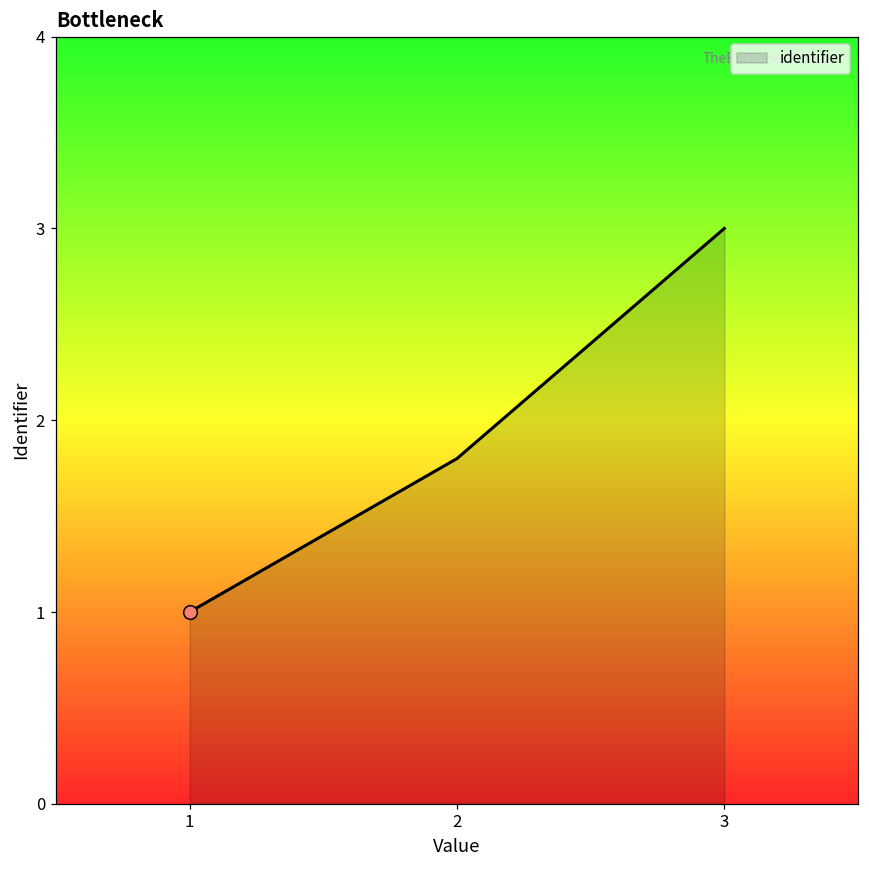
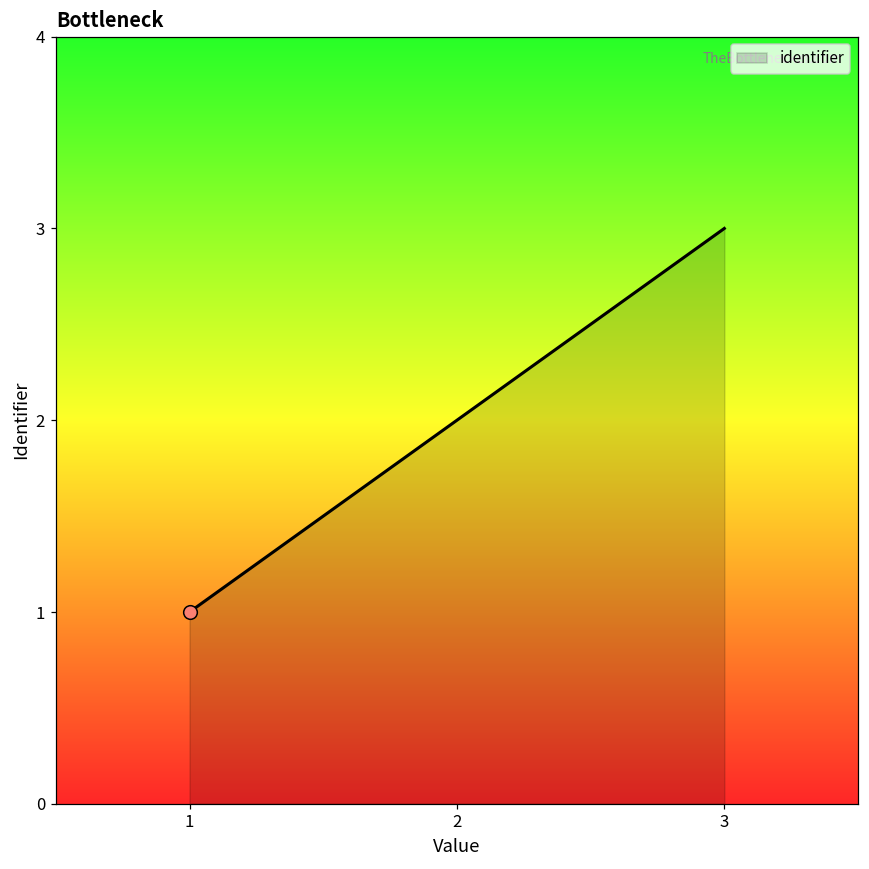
  {
    "identifier": {
-     "2": 1.8,
+     "2": 2.0,
      "3": 3.0
    }
  }
